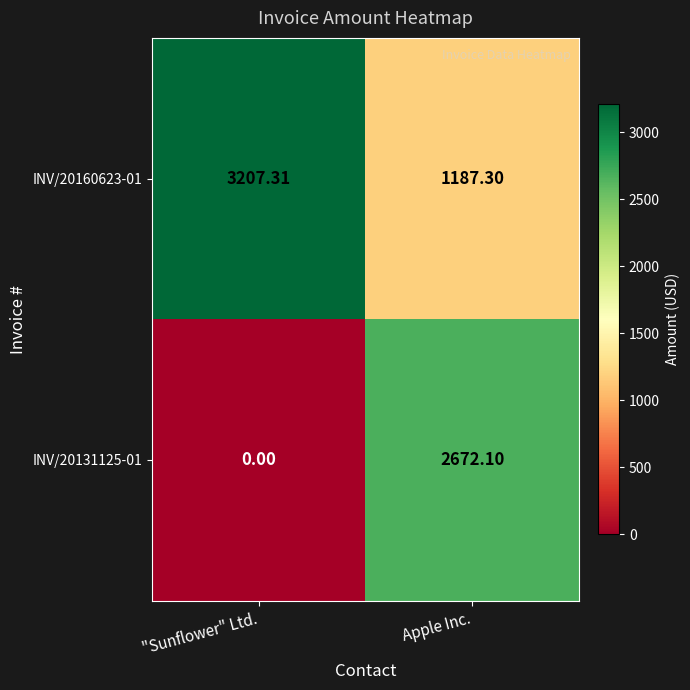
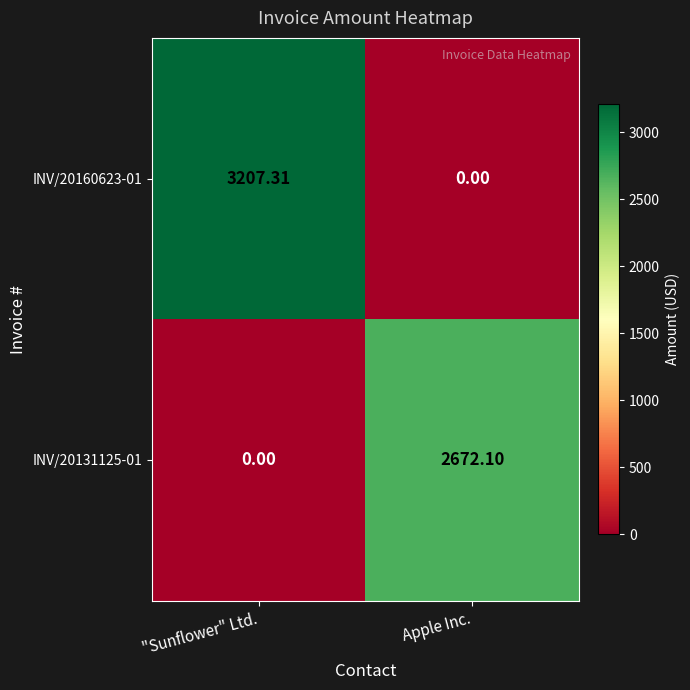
  {
    "INV/20160623-01": {
      "\"Sunflower\" Ltd.": 3207.31,
-     "Apple Inc.": 1187.30
+     "Apple Inc.": 0.00
    },
    "INV/20131125-01": {
      "\"Sunflower\" Ltd.": 0.00,
      "Apple Inc.": 2672.10
    }
  }
